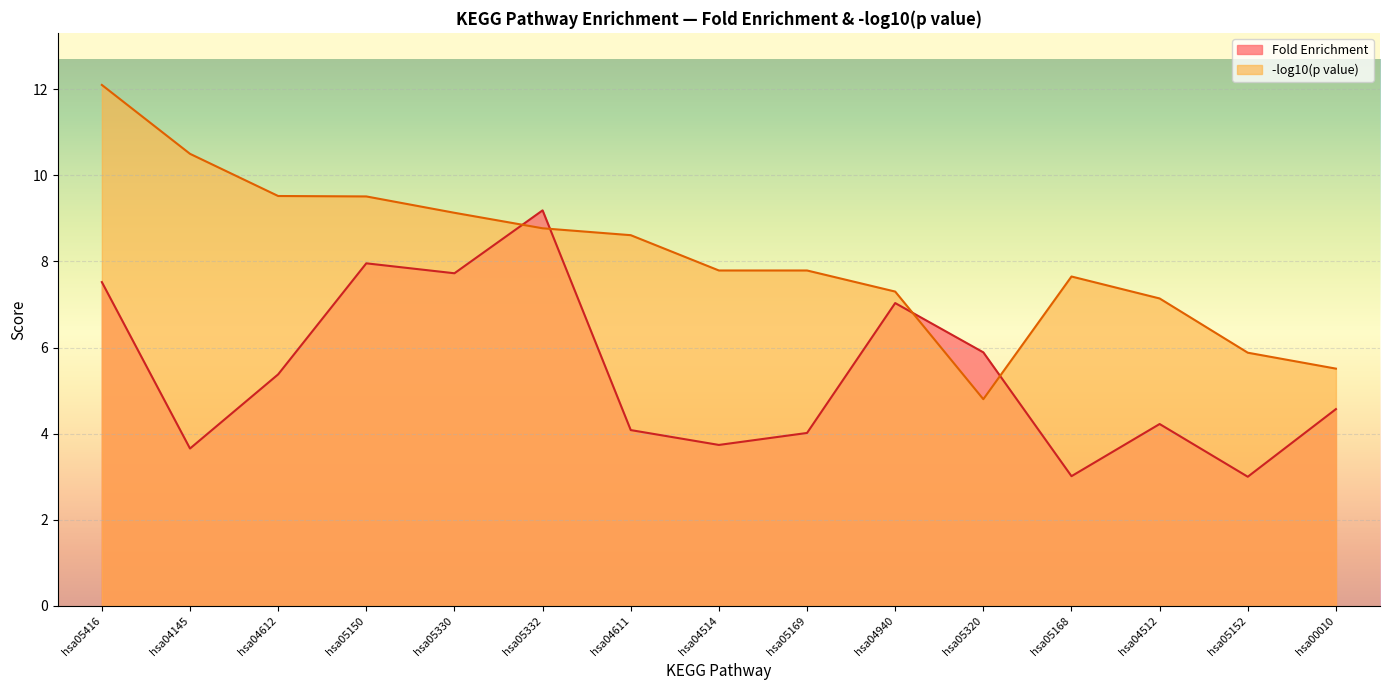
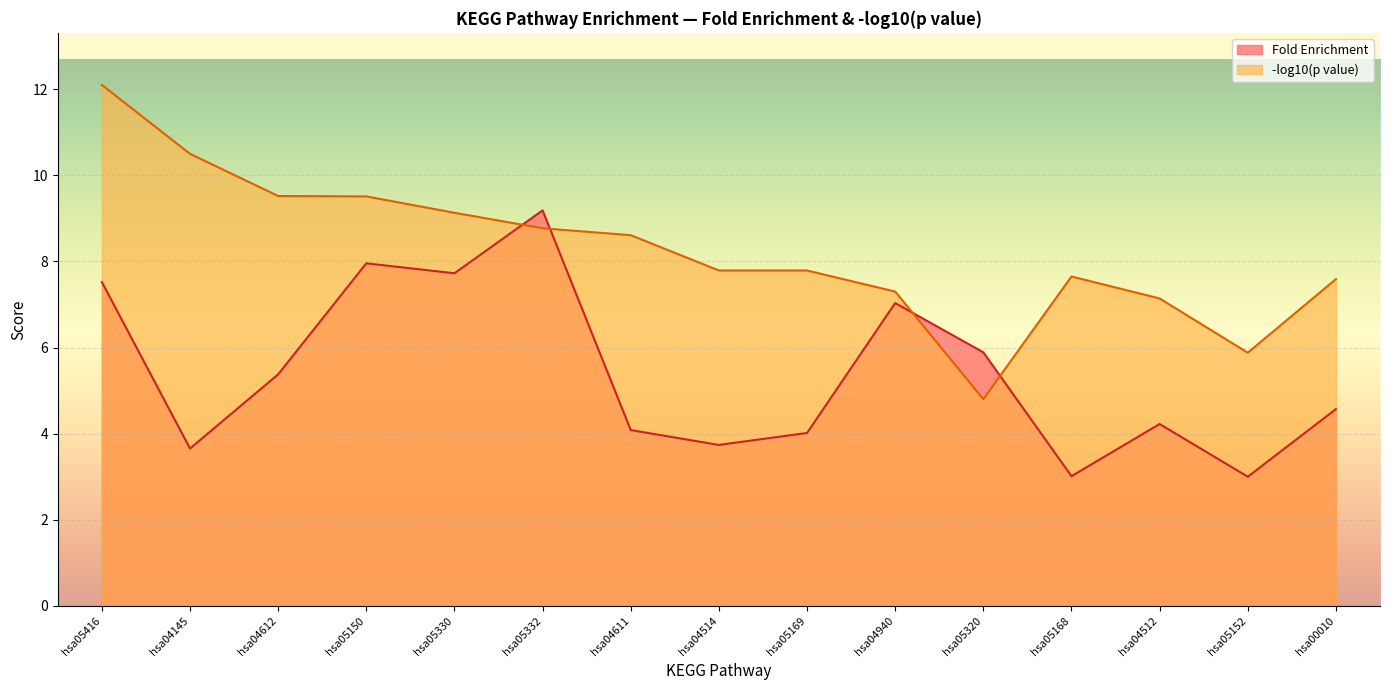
  {
    "Fold Enrichment": {
      "hsa05416": 7.5,
      "hsa04145": 3.7,
      "hsa04612": 5.4,
      "hsa05150": 8.0,
      "hsa05330": 7.7,
      "hsa05332": 9.2,
      "hsa04611": 4.1,
      "hsa04514": 3.7,
      "hsa05169": 4.0,
      "hsa04940": 7.0,
      "hsa05320": 5.9,
      "hsa05168": 3.0,
      "hsa04512": 4.2,
      "hsa05152": 3.0,
      "hsa00010": 4.6
    },
    "-log10(p value)": {
      "hsa05416": 12.1,
      "hsa04145": 10.5,
      "hsa04612": 9.5,
      "hsa05150": 9.5,
      "hsa05330": 9.1,
      "hsa05332": 8.8,
      "hsa04611": 8.6,
      "hsa04514": 7.8,
      "hsa05169": 7.8,
      "hsa04940": 7.3,
      "hsa05320": 4.8,
      "hsa05168": 7.7,
      "hsa04512": 7.1,
      "hsa05152": 5.9,
-     "hsa00010": 5.5
+     "hsa00010": 7.6
    }
  }
